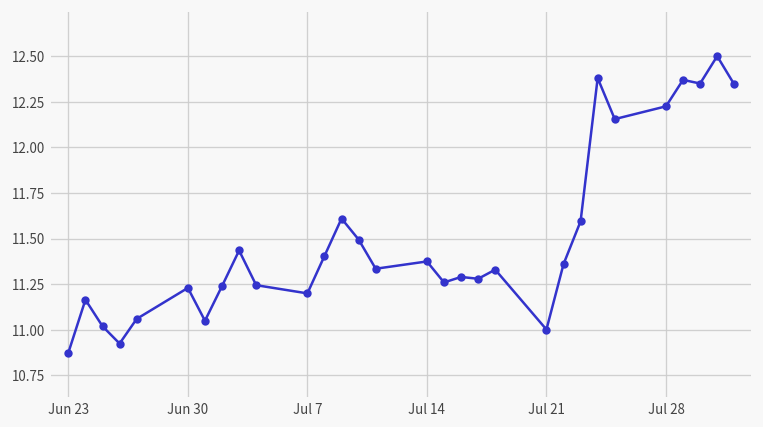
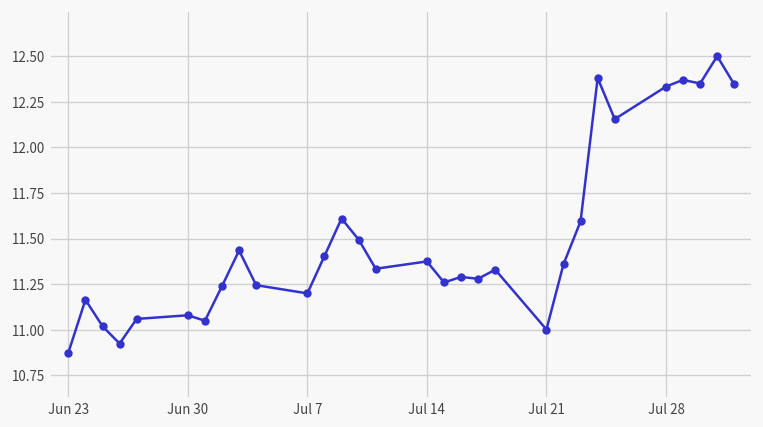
  {
    "Jun 23": 10.88,
-   "Jun 30": 11.23,
+   "Jun 30": 11.08,
    "Jul 7": 11.20,
    "Jul 14": 11.38,
    "Jul 21": 11.00,
-   "Jul 28": 12.23
+   "Jul 28": 12.33
  }
